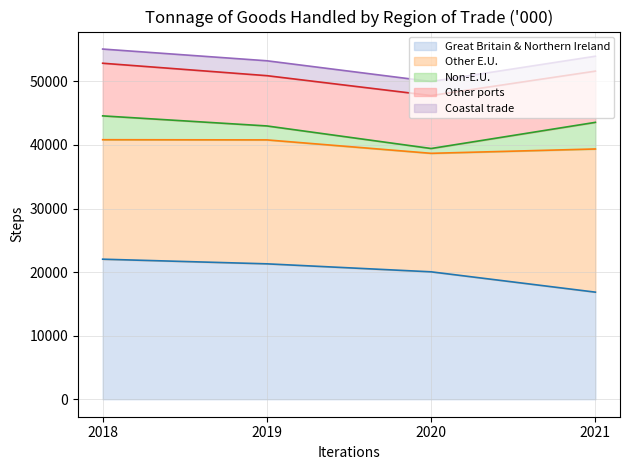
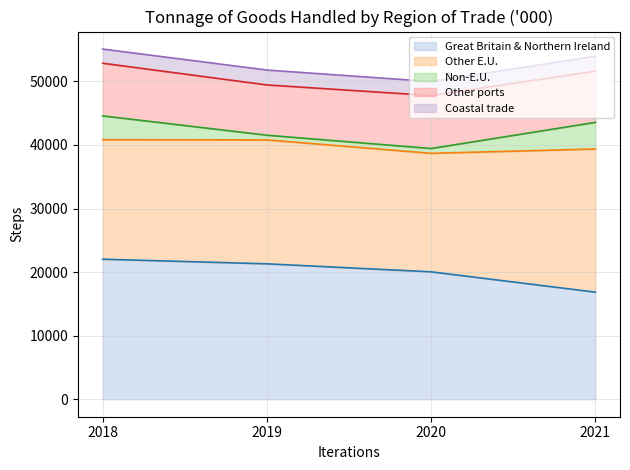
  {
    "Non-E.U.": {
      "2018": 4000,
-     "2019": 2000,
+     "2019": 1000,
      "2020": 1000,
      "2021": 4000
    }
  }
